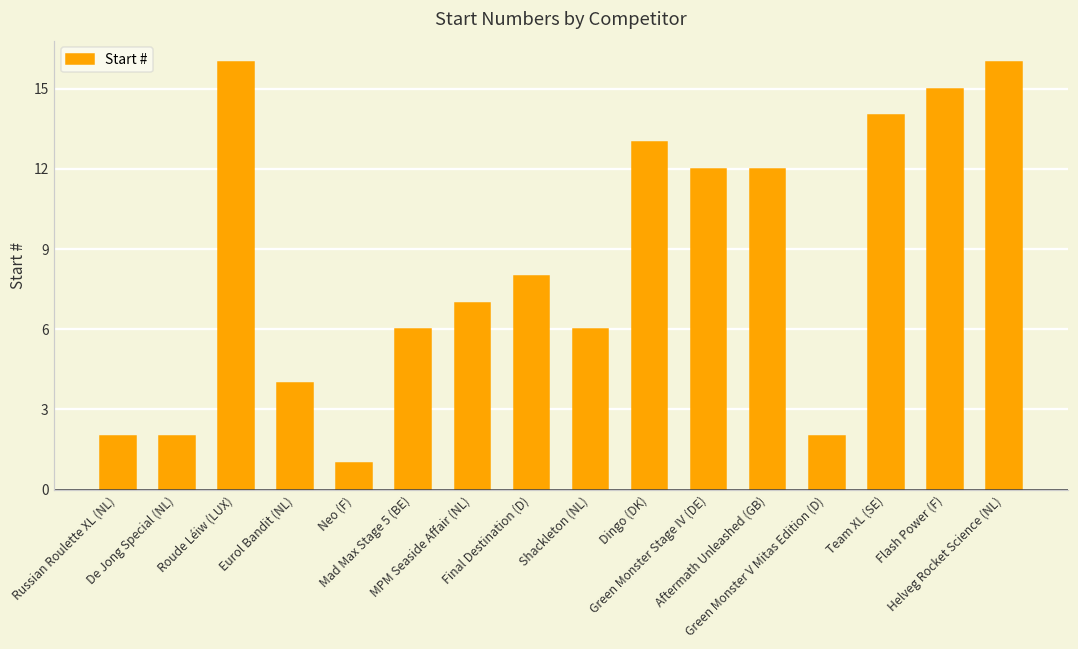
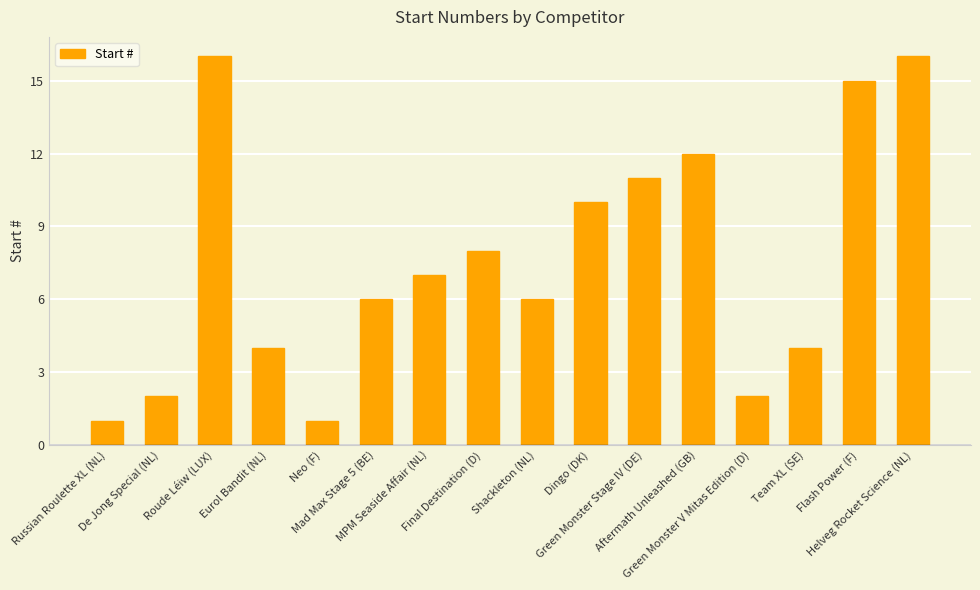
  {
-   "Russian Roulette XL (NL)": 2,
+   "Russian Roulette XL (NL)": 1,
    "De Jong Special (NL)": 2,
    "Roude Léiw (LUX)": 16,
    "Eurol Bandit (NL)": 4,
    "Neo (F)": 1,
    "Mad Max Stage 5 (BE)": 6,
    "MPM Seaside Affair (NL)": 7,
    "Final Destination (D)": 8,
    "Shackleton (NL)": 6,
-   "Dingo (DK)": 13,
-   "Green Monster Stage IV (DE)": 12,
+   "Dingo (DK)": 10,
+   "Green Monster Stage IV (DE)": 11,
    "Aftermath Unleashed (GB)": 12,
    "Green Monster V Mitas Edition (D)": 2,
-   "Team XL (SE)": 14,
+   "Team XL (SE)": 4,
    "Flash Power (F)": 15,
    "Helveg Rocket Science (NL)": 16
  }
